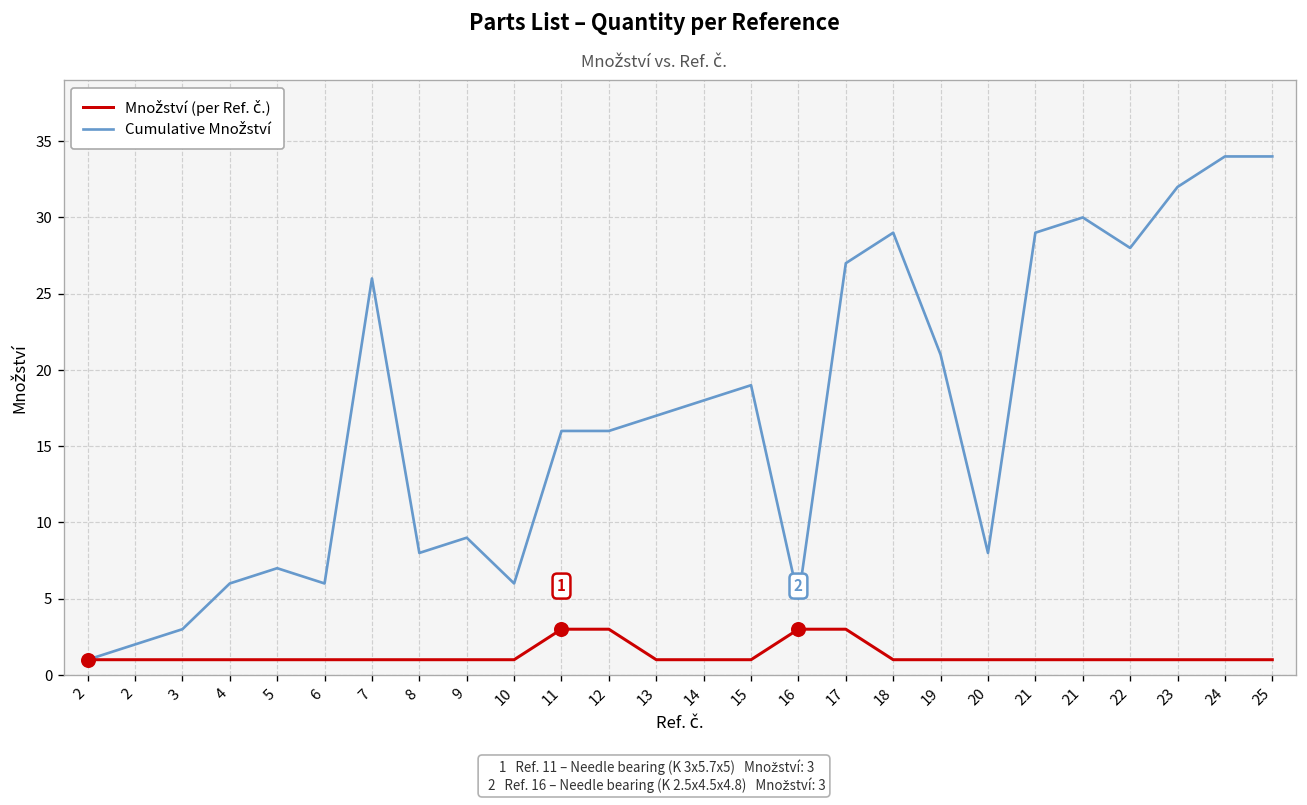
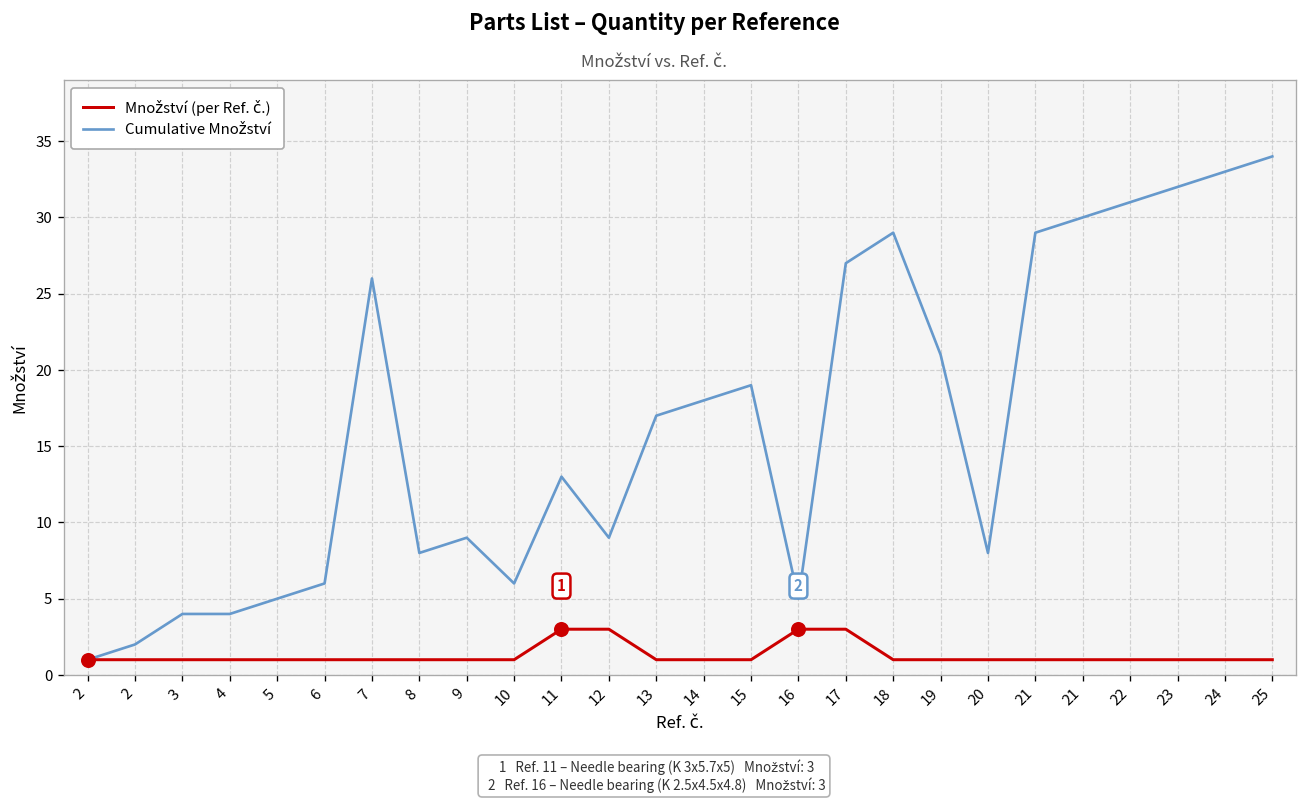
  {
    "Cumulative Množství": {
-     "3": 3,
-     "4": 6,
-     "5": 7,
+     "3": 4,
+     "4": 4,
+     "5": 5,
      "6": 6,
      "7": 26,
      "8": 8,
      "9": 9,
      "10": 6,
-     "11": 16,
-     "12": 16,
+     "11": 13,
+     "12": 9,
      "13": 17,
      "14": 18,
      "15": 19,
      "17": 27,
      "18": 29,
      "19": 21,
      "20": 8,
-     "22": 28,
+     "22": 31,
      "23": 32,
-     "24": 34,
+     "24": 33,
      "25": 34
    }
  }
